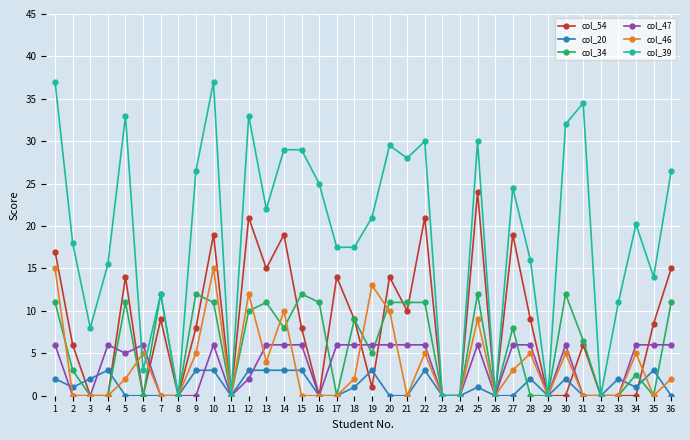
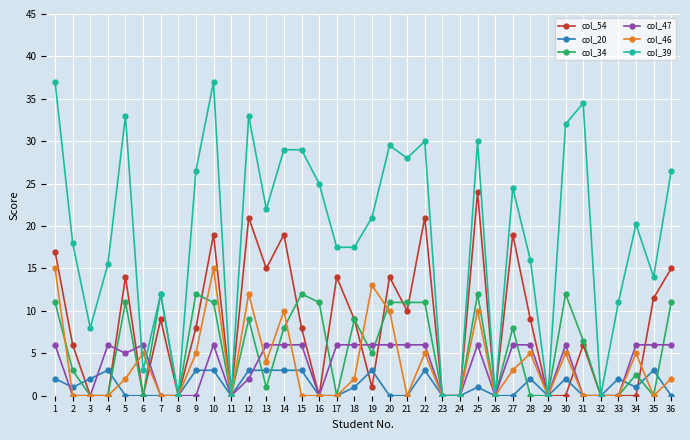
  {
    "col_54": {
      "1": 17,
      "2": 6,
      "5": 14,
      "7": 9,
      "9": 8,
      "10": 19,
      "12": 21,
      "13": 15,
      "14": 19,
      "15": 8,
      "17": 14,
      "19": 1,
      "20": 14,
      "21": 10,
      "22": 21,
      "25": 24,
      "27": 19,
      "28": 9,
      "30": 0,
      "31": 6,
      "34": 0,
-     "35": 9,
+     "35": 12,
      "36": 15
    },
    "col_20": {
      "1": 2,
      "2": 1,
      "3": 2,
      "4": 3,
      "5": 0,
      "9": 3,
      "10": 3,
      "12": 3,
      "13": 3,
      "14": 3,
      "15": 3,
      "18": 1,
      "19": 3,
      "20": 0,
      "22": 3,
      "25": 1,
      "27": 0,
      "28": 2,
      "30": 2,
      "33": 2,
      "34": 1,
      "35": 3,
      "36": 0
    },
    "col_34": {
      "1": 11,
      "2": 3,
      "5": 11,
      "9": 12,
      "10": 11,
-     "12": 10,
-     "13": 11,
+     "12": 9,
+     "13": 1,
      "14": 8,
      "15": 12,
      "16": 11,
      "19": 5,
      "20": 11,
      "21": 11,
      "22": 11,
      "25": 12,
      "27": 8,
      "28": 0,
      "30": 12,
      "31": 7,
      "34": 3,
      "36": 11
    },
    "col_47": {
      "1": 6,
      "4": 6,
      "5": 5,
      "6": 6,
      "9": 0,
      "10": 6,
      "12": 2,
      "13": 6,
      "14": 6,
      "15": 6,
      "17": 6,
      "18": 6,
      "19": 6,
      "20": 6,
      "21": 6,
      "22": 6,
      "25": 6,
      "27": 6,
      "28": 6,
      "30": 6,
      "34": 6,
      "35": 6,
      "36": 6
    },
    "col_46": {
      "1": 15,
      "5": 2,
      "6": 5,
      "9": 5,
      "10": 15,
      "12": 12,
      "13": 4,
      "14": 10,
      "15": 0,
      "18": 2,
      "19": 13,
      "20": 10,
      "22": 5,
-     "25": 9,
+     "25": 10,
      "27": 3,
      "28": 5,
      "30": 5,
      "34": 5,
      "36": 2
    },
    "col_39": {
      "1": 37,
      "2": 18,
      "3": 8,
      "4": 16,
      "5": 33,
      "6": 3,
      "9": 27,
      "10": 37,
      "12": 33,
      "13": 22,
      "14": 29,
      "15": 29,
      "16": 25,
      "17": 18,
      "18": 18,
      "19": 21,
      "20": 30,
      "21": 28,
      "22": 30,
      "25": 30,
      "27": 25,
      "28": 16,
      "30": 32,
      "31": 35,
      "33": 11,
      "34": 20,
      "35": 14,
      "36": 27
    }
  }
